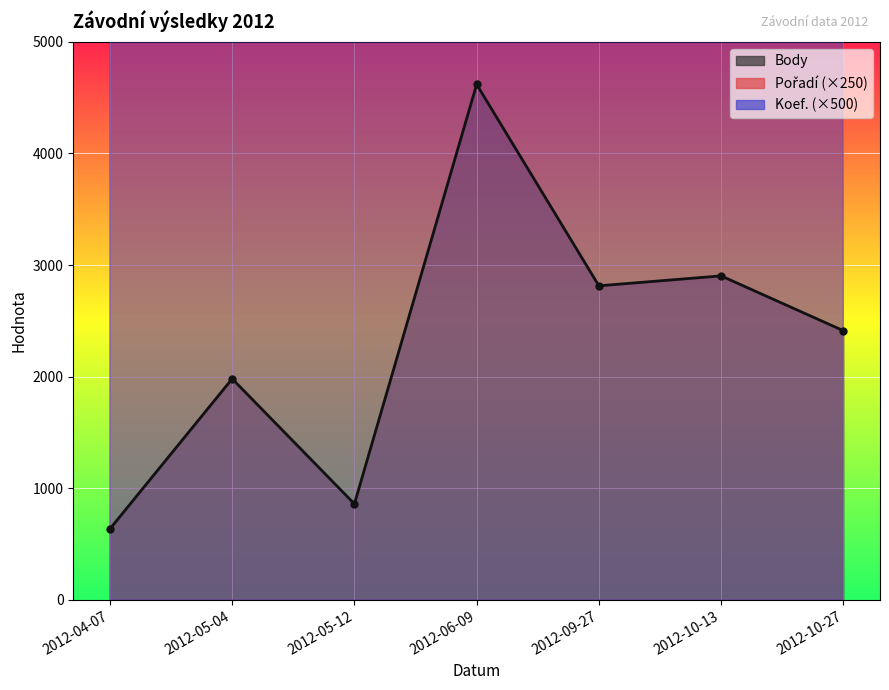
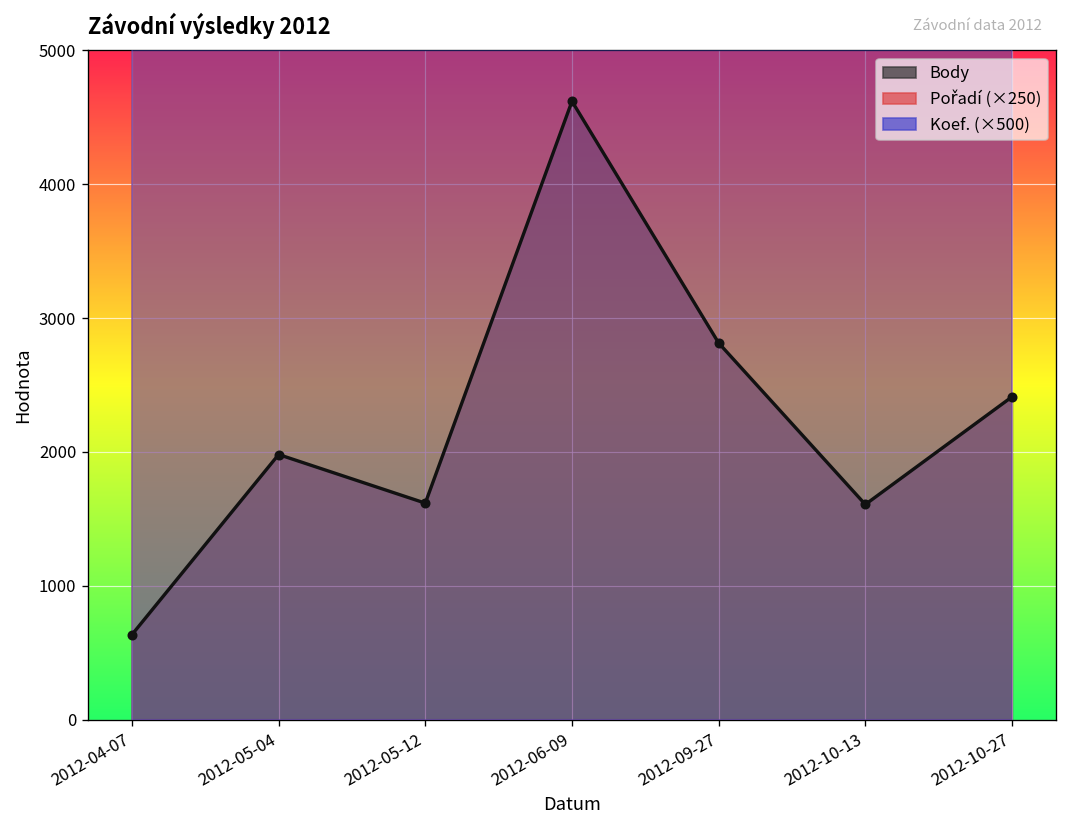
  {
    "Body": {
      "2012-04-07": 640,
      "2012-05-04": 1980,
-     "2012-05-12": 860,
+     "2012-05-12": 1620,
      "2012-06-09": 4620,
      "2012-09-27": 2810,
-     "2012-10-13": 2900,
+     "2012-10-13": 1610,
      "2012-10-27": 2410
    }
  }
